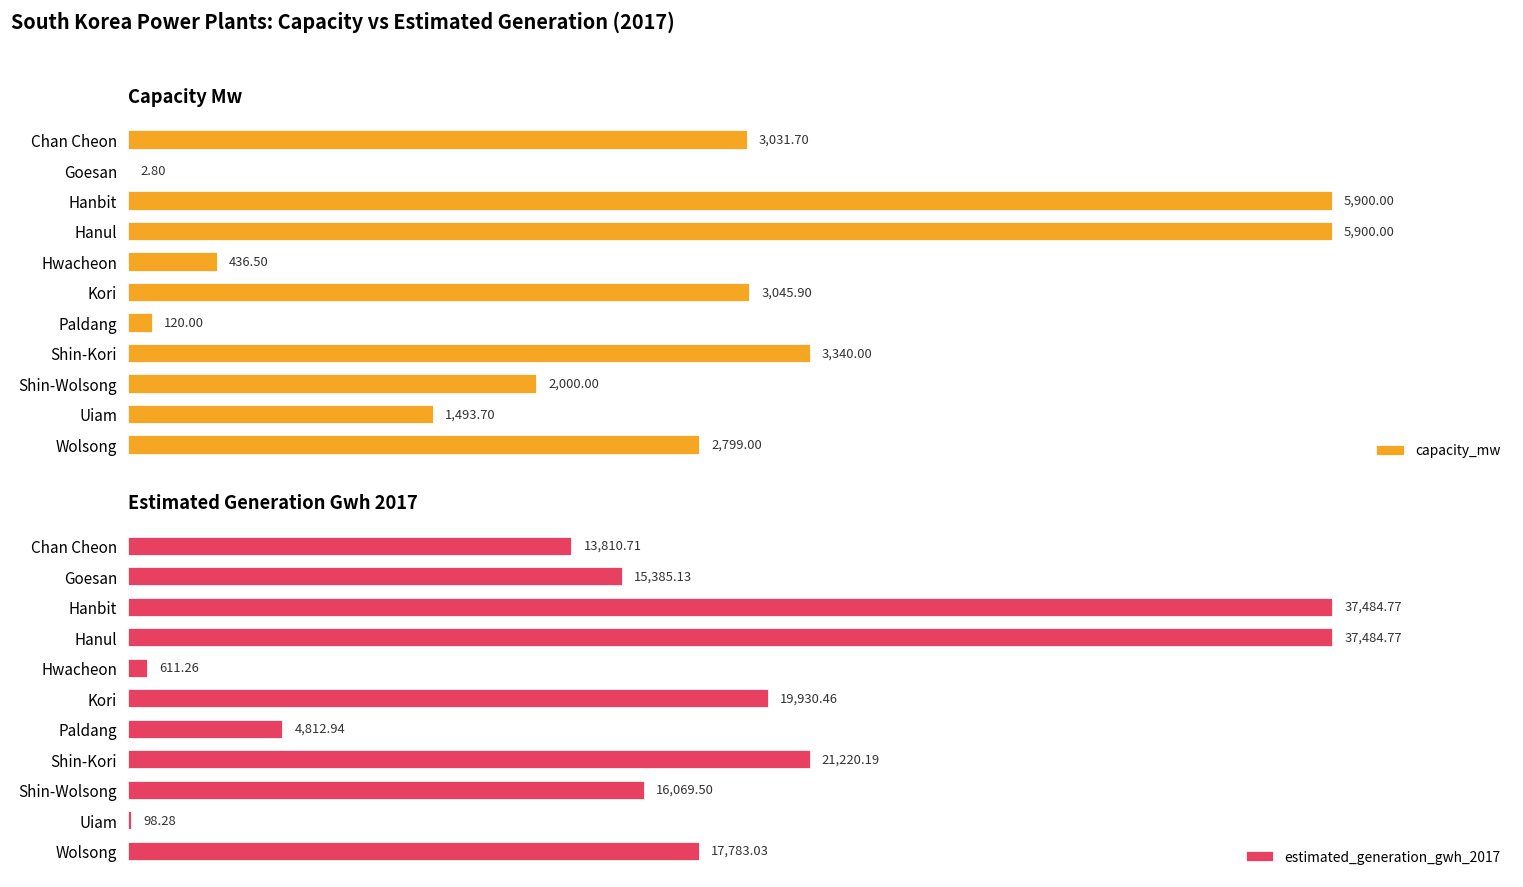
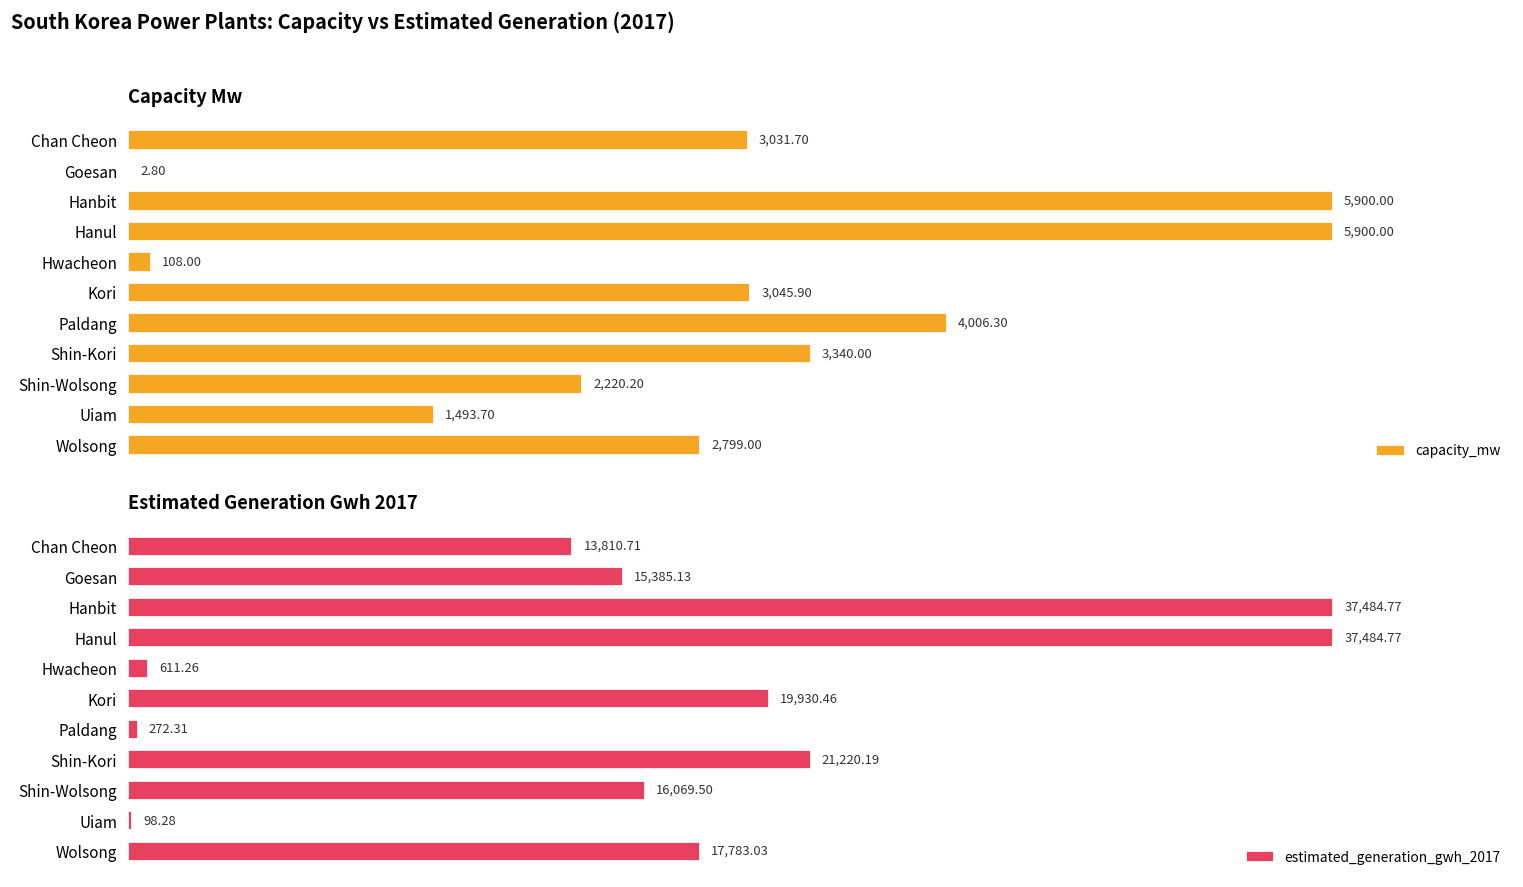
  {
    "Capacity Mw": {
      "Chan Cheon": "3,031.70",
      "Goesan": "2.80",
      "Hanbit": "5,900.00",
      "Hanul": "5,900.00",
-     "Hwacheon": "436.50",
+     "Hwacheon": "108.00",
      "Kori": "3,045.90",
-     "Paldang": "120.00",
+     "Paldang": "4,006.30",
      "Shin-Kori": "3,340.00",
-     "Shin-Wolsong": "2,000.00",
+     "Shin-Wolsong": "2,220.20",
      "Uiam": "1,493.70",
      "Wolsong": "2,799.00"
    },
    "Estimated Generation Gwh 2017": {
      "Chan Cheon": "13,810.71",
      "Goesan": "15,385.13",
      "Hanbit": "37,484.77",
      "Hanul": "37,484.77",
      "Hwacheon": "611.26",
      "Kori": "19,930.46",
-     "Paldang": "4,812.94",
+     "Paldang": "272.31",
      "Shin-Kori": "21,220.19",
      "Shin-Wolsong": "16,069.50",
      "Uiam": "98.28",
      "Wolsong": "17,783.03"
    }
  }
